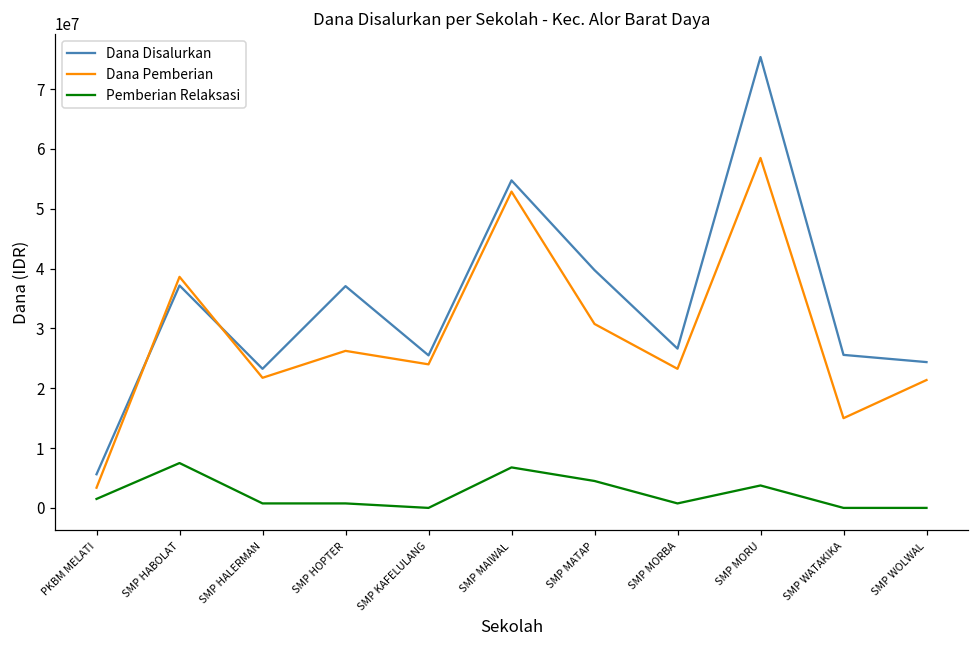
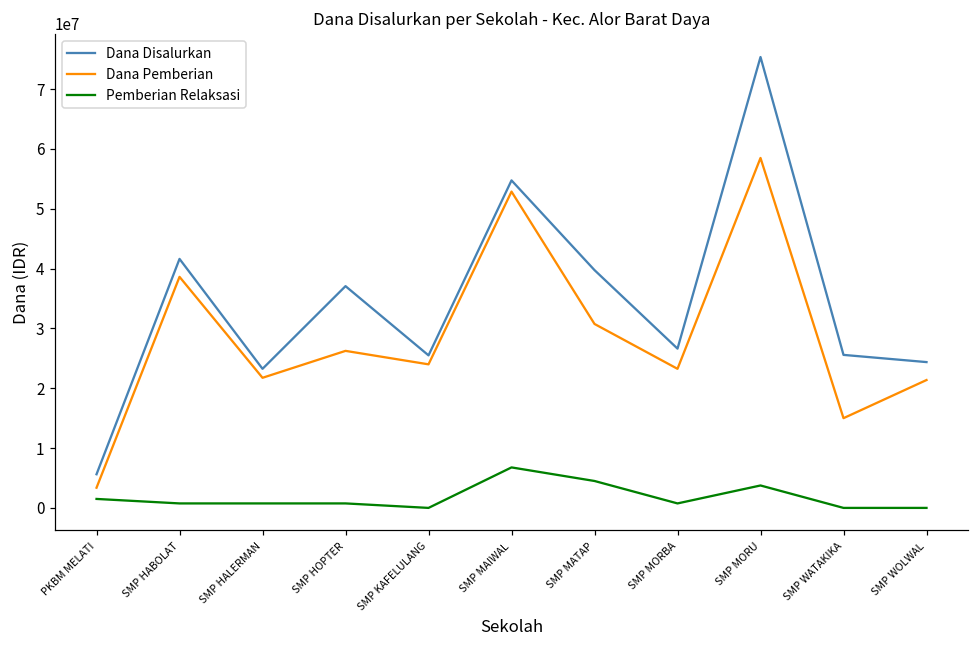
  {
    "Dana Disalurkan": {
      "PKBM MELATI": 6000000,
-     "SMP HABOLAT": 37000000,
+     "SMP HABOLAT": 42000000,
      "SMP HALERMAN": 23000000,
      "SMP HOPTER": 37000000,
      "SMP KAFELULANG": 26000000,
      "SMP MAIWAL": 55000000,
      "SMP MATAP": 40000000,
      "SMP MORBA": 27000000,
      "SMP MORU": 75000000,
      "SMP WATAKIKA": 26000000,
      "SMP WOLWAL": 24000000
    },
    "Dana Pemberian": {
      "PKBM MELATI": 3000000,
      "SMP HABOLAT": 39000000,
      "SMP HALERMAN": 22000000,
      "SMP HOPTER": 26000000,
      "SMP KAFELULANG": 24000000,
      "SMP MAIWAL": 53000000,
      "SMP MATAP": 31000000,
      "SMP MORBA": 23000000,
      "SMP MORU": 59000000,
      "SMP WATAKIKA": 15000000,
      "SMP WOLWAL": 21000000
    },
    "Pemberian Relaksasi": {
      "PKBM MELATI": 2000000,
-     "SMP HABOLAT": 7000000,
+     "SMP HABOLAT": 1000000,
      "SMP HALERMAN": 1000000,
      "SMP HOPTER": 1000000,
      "SMP KAFELULANG": 0,
      "SMP MAIWAL": 7000000,
      "SMP MATAP": 5000000,
      "SMP MORBA": 1000000,
      "SMP MORU": 4000000,
      "SMP WATAKIKA": 0,
      "SMP WOLWAL": 0
    }
  }
